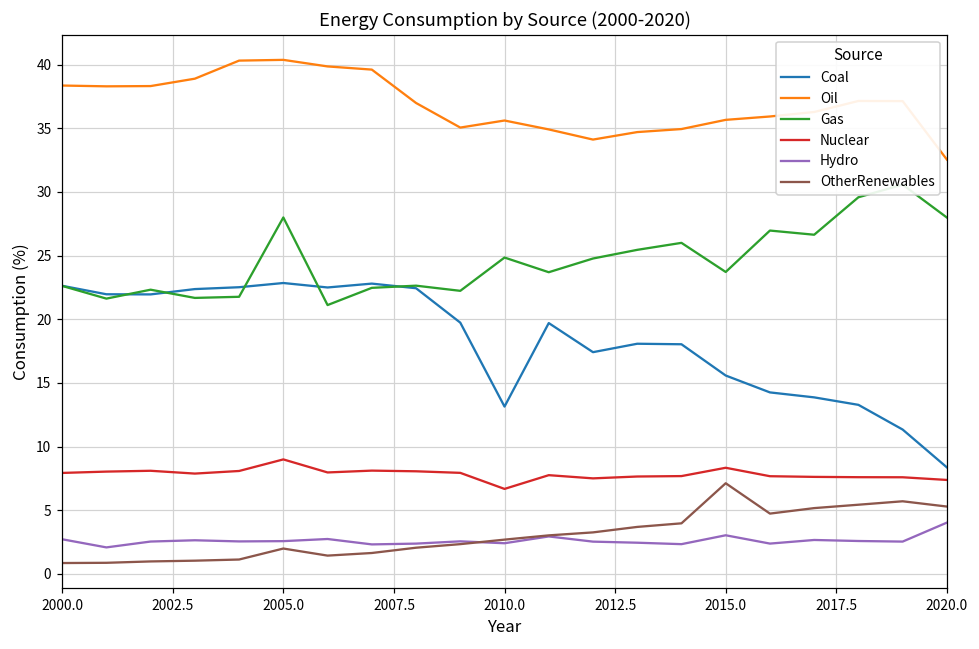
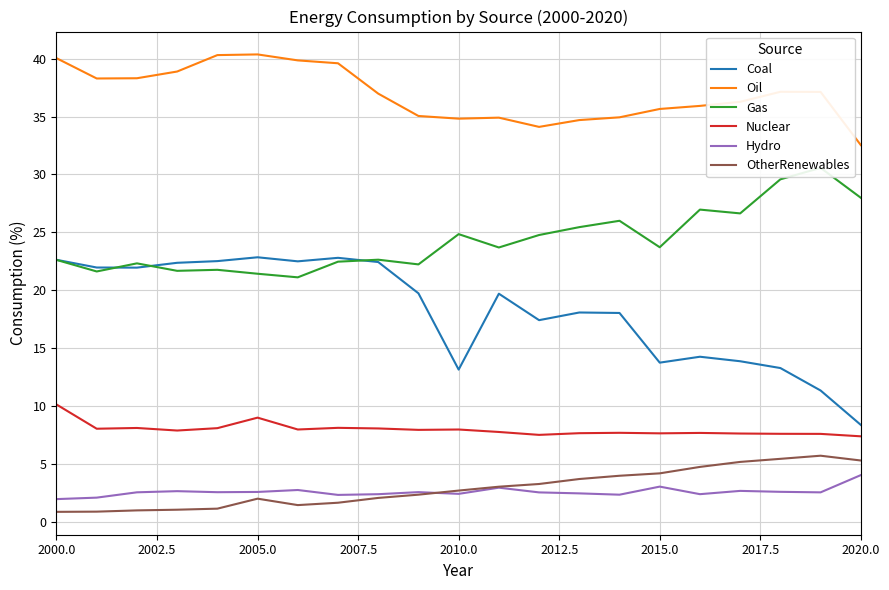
  {
    "Coal": {
      "2005.0": 22.8,
      "2010.0": 13.1,
-     "2015.0": 15.6,
+     "2015.0": 13.7,
      "2020.0": 8.4
    },
    "Oil": {
-     "2000.0": 38.4,
+     "2000.0": 40.0,
      "2005.0": 40.4,
-     "2010.0": 35.6,
+     "2010.0": 34.8,
      "2015.0": 35.7,
      "2020.0": 32.5
    },
    "Gas": {
-     "2005.0": 28.0,
+     "2005.0": 21.4,
      "2010.0": 24.8,
      "2015.0": 23.7,
      "2020.0": 28.0
    },
    "Nuclear": {
-     "2000.0": 7.9,
+     "2000.0": 10.1,
      "2005.0": 9.0,
-     "2010.0": 6.7,
-     "2015.0": 8.3,
+     "2010.0": 8.0,
+     "2015.0": 7.6,
      "2020.0": 7.4
    },
    "Hydro": {
-     "2000.0": 2.7,
+     "2000.0": 2.0,
      "2005.0": 2.6,
      "2010.0": 2.4,
      "2015.0": 3.0,
      "2020.0": 4.0
    },
    "OtherRenewables": {
      "2000.0": 0.9,
      "2005.0": 2.0,
      "2010.0": 2.7,
-     "2015.0": 7.1,
+     "2015.0": 4.2,
      "2020.0": 5.3
    }
  }
